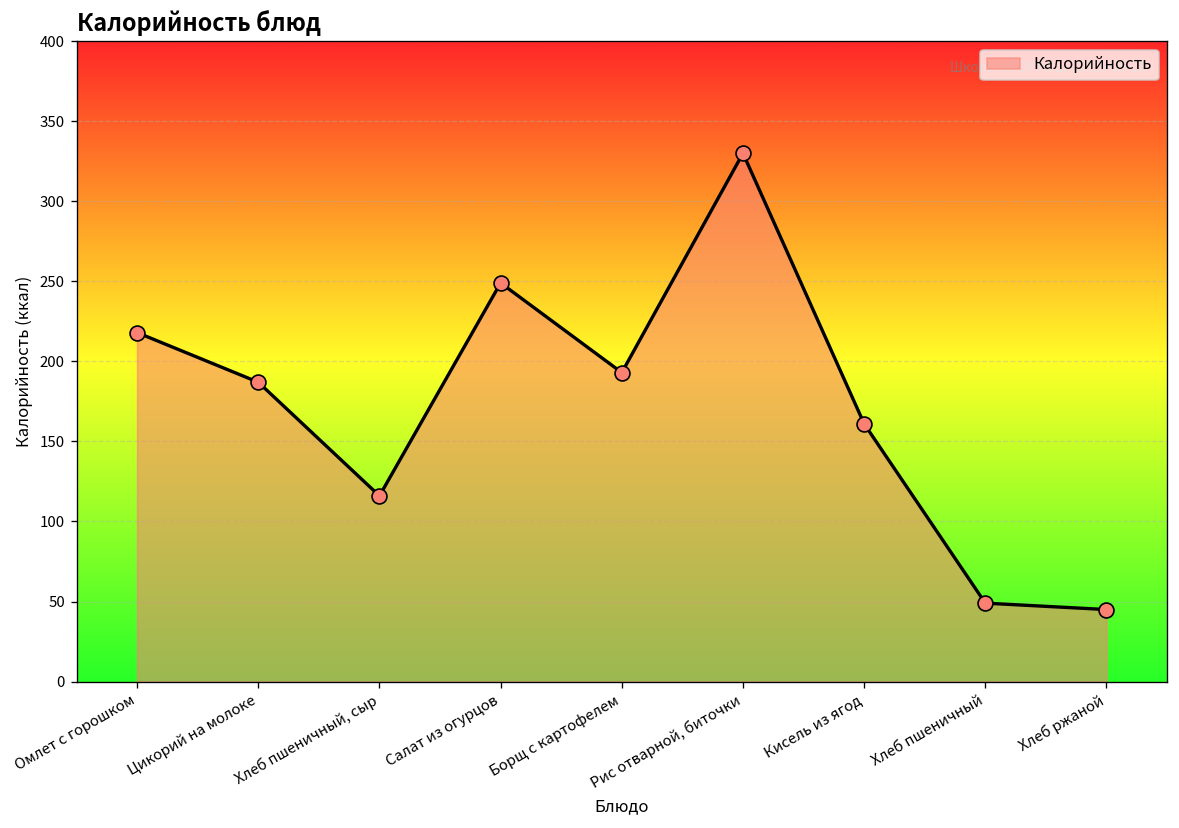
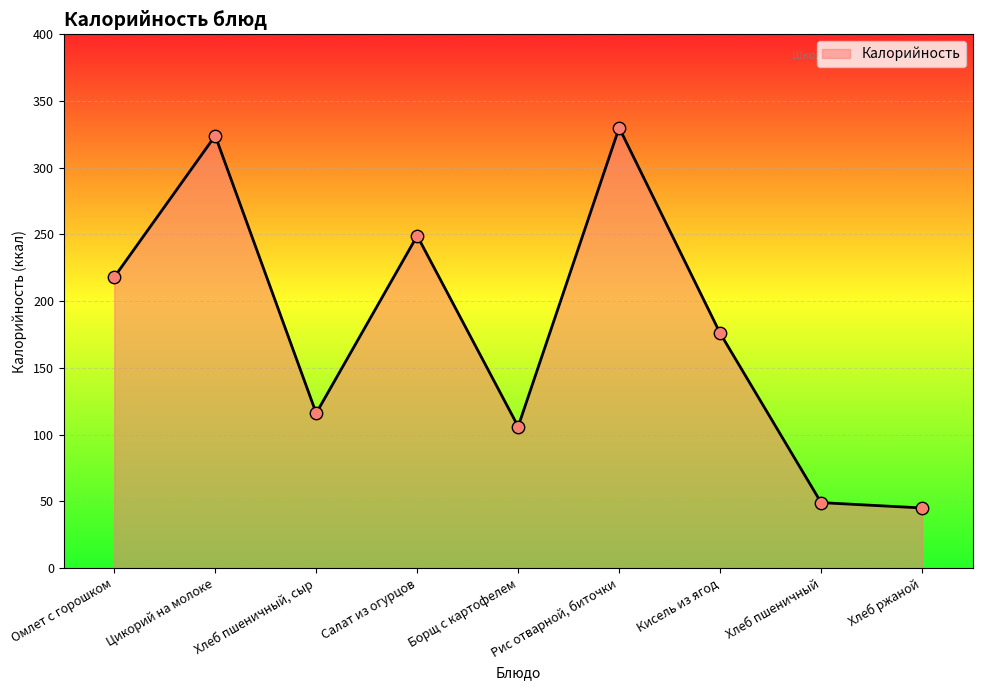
  {
    "Омлет с горошком": 218,
-   "Цикорий на молоке": 187,
+   "Цикорий на молоке": 324,
    "Хлеб пшеничный, сыр": 116,
    "Салат из огурцов": 249,
-   "Борщ с картофелем": 193,
+   "Борщ с картофелем": 106,
    "Рис отварной, биточки": 330,
-   "Кисель из ягод": 161,
+   "Кисель из ягод": 176,
    "Хлеб пшеничный": 49,
    "Хлеб ржаной": 45
  }
